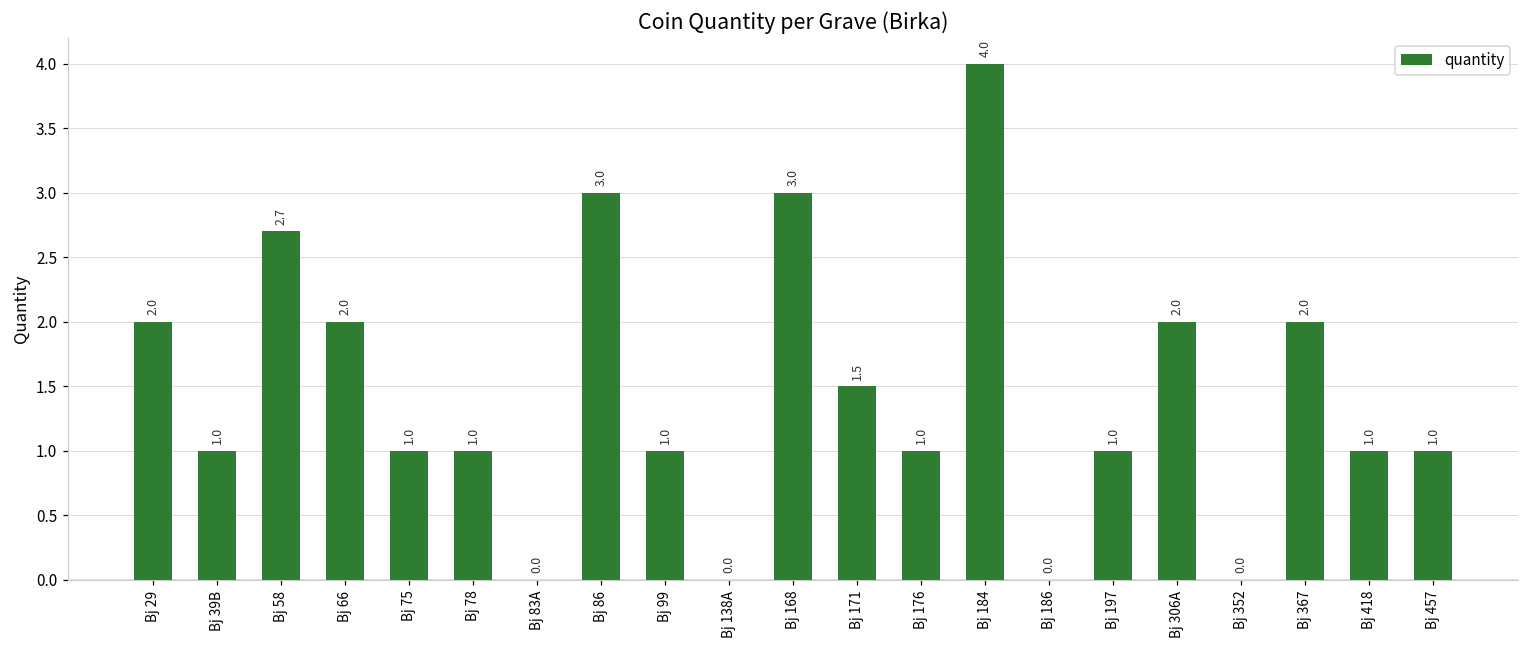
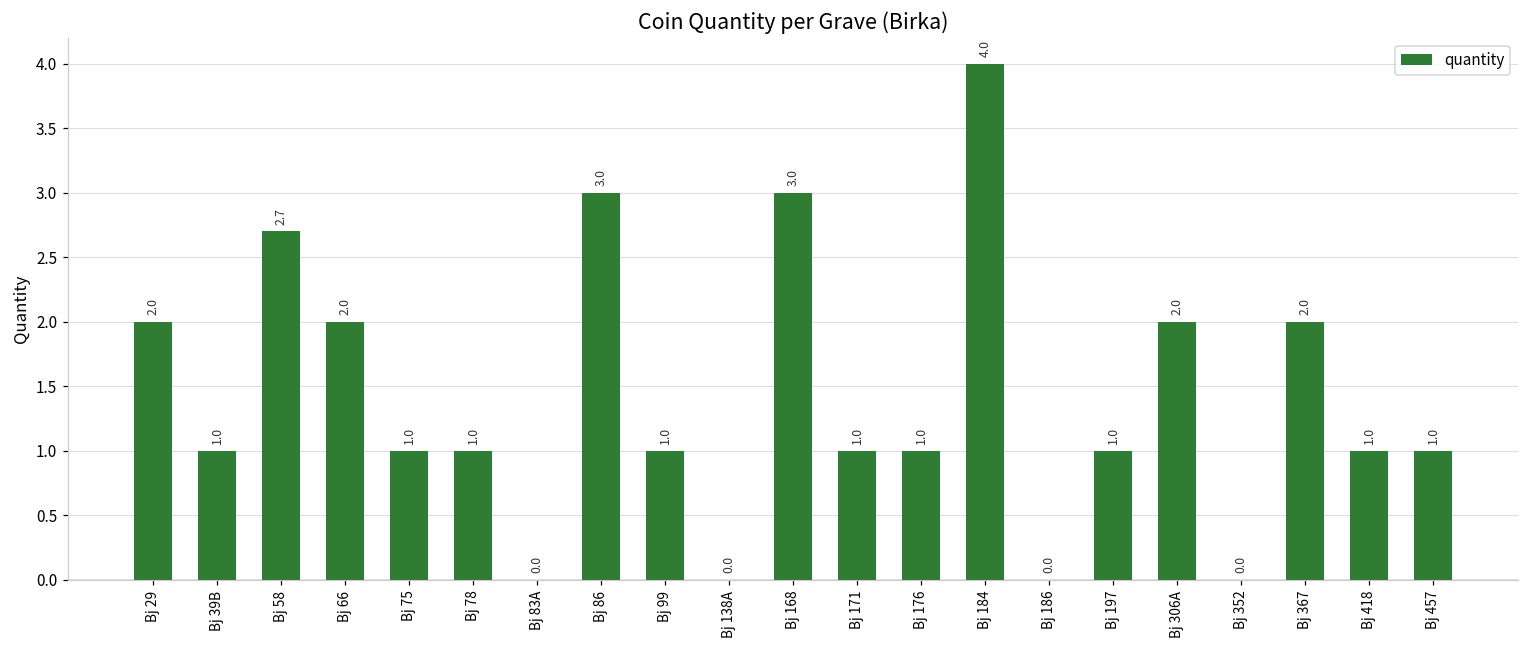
  {
    "Bj 29": 2.0,
    "Bj 39B": 1.0,
    "Bj 58": 2.7,
    "Bj 66": 2.0,
    "Bj 75": 1.0,
    "Bj 78": 1.0,
    "Bj 83A": 0.0,
    "Bj 86": 3.0,
    "Bj 99": 1.0,
    "Bj 138A": 0.0,
    "Bj 168": 3.0,
-   "Bj 171": 1.5,
+   "Bj 171": 1.0,
    "Bj 176": 1.0,
    "Bj 184": 4.0,
    "Bj 186": 0.0,
    "Bj 197": 1.0,
    "Bj 306A": 2.0,
    "Bj 352": 0.0,
    "Bj 367": 2.0,
    "Bj 418": 1.0,
    "Bj 457": 1.0
  }
